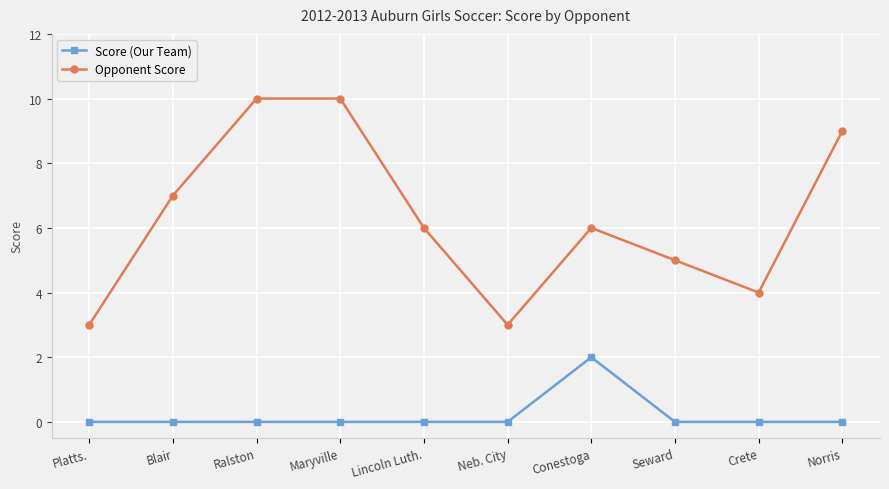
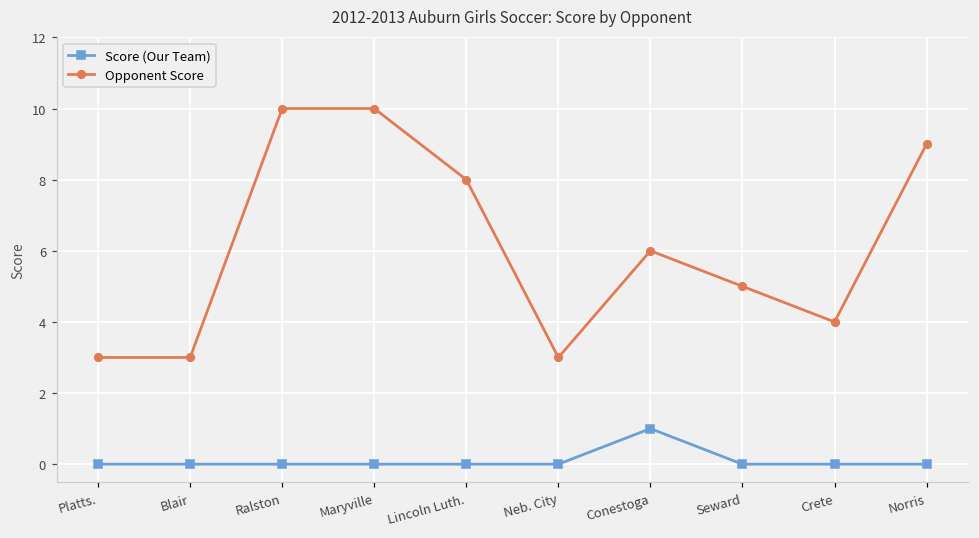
  {
    "Score (Our Team)": {
      "Platts.": 0,
      "Blair": 0,
      "Ralston": 0,
      "Maryville": 0,
      "Lincoln Luth.": 0,
      "Neb. City": 0,
-     "Conestoga": 2,
+     "Conestoga": 1,
      "Seward": 0,
      "Crete": 0,
      "Norris": 0
    },
    "Opponent Score": {
      "Platts.": 3,
-     "Blair": 7,
+     "Blair": 3,
      "Ralston": 10,
      "Maryville": 10,
-     "Lincoln Luth.": 6,
+     "Lincoln Luth.": 8,
      "Neb. City": 3,
      "Conestoga": 6,
      "Seward": 5,
      "Crete": 4,
      "Norris": 9
    }
  }
